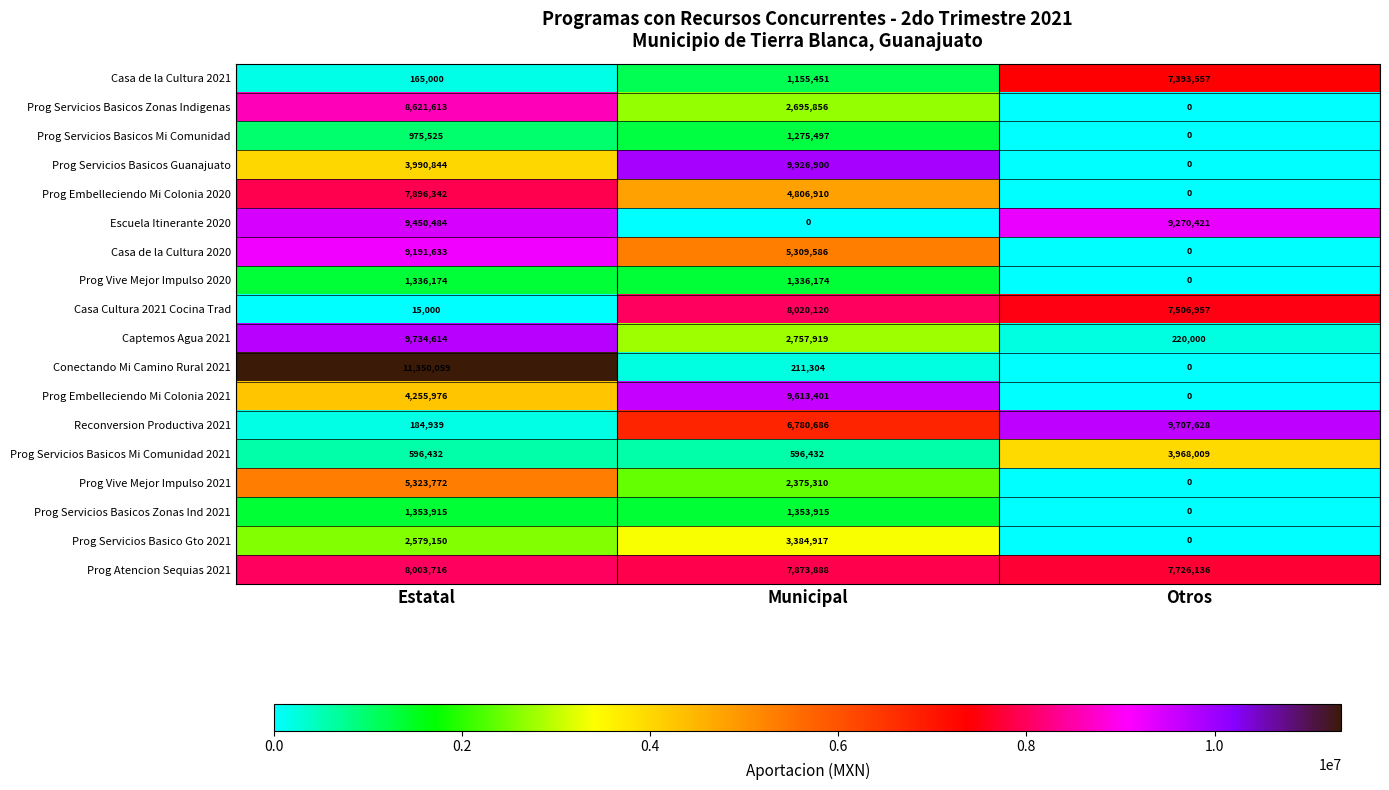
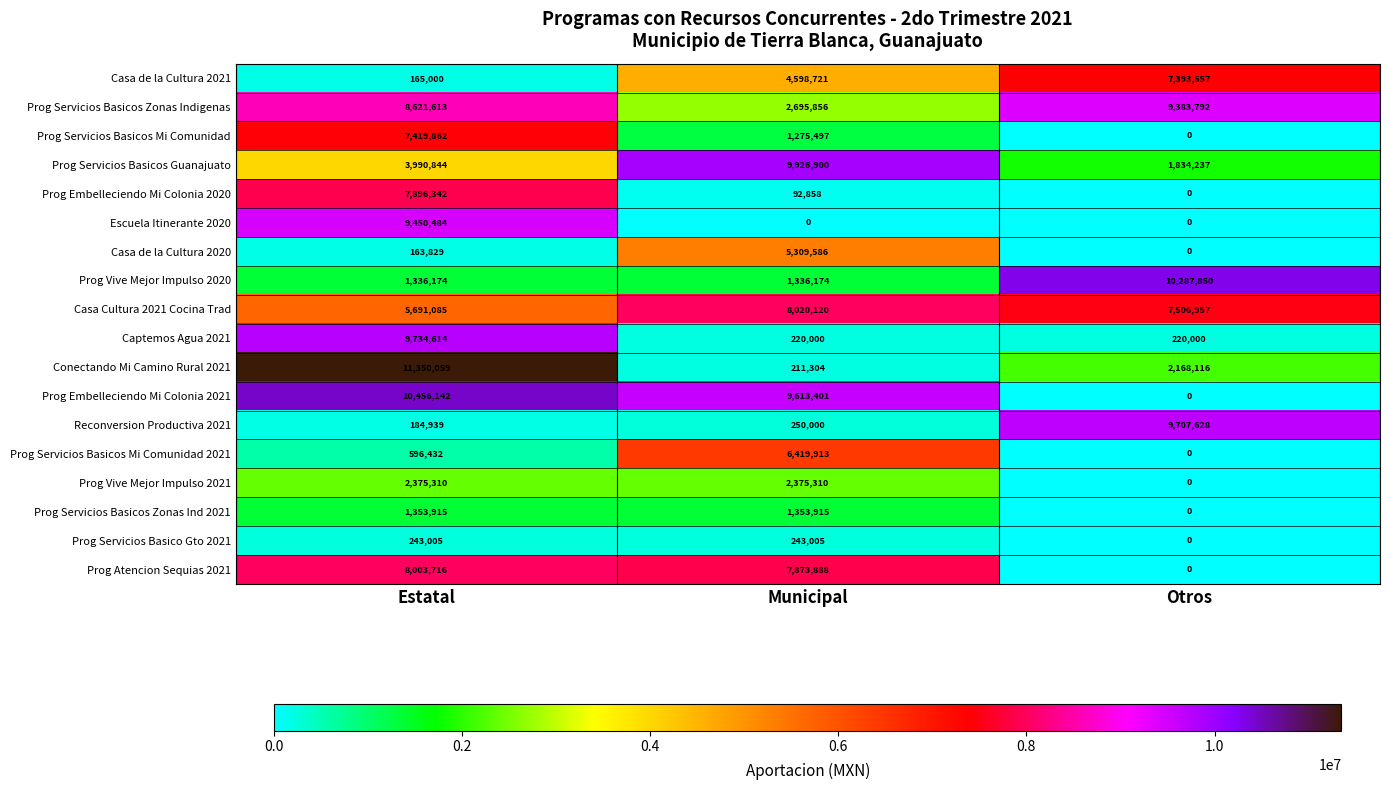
  {
    "Casa de la Cultura 2021": {
      "Estatal": "165,000",
-     "Municipal": "1,155,451",
+     "Municipal": "4,598,721",
      "Otros": "7,393,557"
    },
    "Prog Servicios Basicos Zonas Indigenas": {
      "Estatal": "8,621,613",
      "Municipal": "2,695,856",
-     "Otros": "0"
+     "Otros": "9,383,792"
    },
    "Prog Servicios Basicos Mi Comunidad": {
-     "Estatal": "975,525",
+     "Estatal": "7,419,862",
      "Municipal": "1,275,497",
      "Otros": "0"
    },
    "Prog Servicios Basicos Guanajuato": {
      "Estatal": "3,990,844",
      "Municipal": "9,926,900",
-     "Otros": "0"
+     "Otros": "1,834,237"
    },
    "Prog Embelleciendo Mi Colonia 2020": {
      "Estatal": "7,896,342",
-     "Municipal": "4,806,910",
+     "Municipal": "92,858",
      "Otros": "0"
    },
    "Escuela Itinerante 2020": {
      "Estatal": "9,450,484",
      "Municipal": "0",
-     "Otros": "9,270,421"
+     "Otros": "0"
    },
    "Casa de la Cultura 2020": {
-     "Estatal": "9,191,633",
+     "Estatal": "163,829",
      "Municipal": "5,309,586",
      "Otros": "0"
    },
    "Prog Vive Mejor Impulso 2020": {
      "Estatal": "1,336,174",
      "Municipal": "1,336,174",
-     "Otros": "0"
+     "Otros": "10,287,850"
    },
    "Casa Cultura 2021 Cocina Trad": {
-     "Estatal": "15,000",
+     "Estatal": "5,691,085",
      "Municipal": "8,020,120",
      "Otros": "7,506,957"
    },
    "Captemos Agua 2021": {
      "Estatal": "9,734,614",
-     "Municipal": "2,757,919",
+     "Municipal": "220,000",
      "Otros": "220,000"
    },
    "Conectando Mi Camino Rural 2021": {
      "Estatal": "11,350,059",
      "Municipal": "211,304",
-     "Otros": "0"
+     "Otros": "2,168,116"
    },
    "Prog Embelleciendo Mi Colonia 2021": {
-     "Estatal": "4,255,976",
+     "Estatal": "10,456,142",
      "Municipal": "9,613,401",
      "Otros": "0"
    },
    "Reconversion Productiva 2021": {
      "Estatal": "184,939",
-     "Municipal": "6,780,686",
+     "Municipal": "250,000",
      "Otros": "9,707,628"
    },
    "Prog Servicios Basicos Mi Comunidad 2021": {
      "Estatal": "596,432",
-     "Municipal": "596,432",
-     "Otros": "3,968,009"
+     "Municipal": "6,419,913",
+     "Otros": "0"
    },
    "Prog Vive Mejor Impulso 2021": {
-     "Estatal": "5,323,772",
+     "Estatal": "2,375,310",
      "Municipal": "2,375,310",
      "Otros": "0"
    },
    "Prog Servicios Basicos Zonas Ind 2021": {
      "Estatal": "1,353,915",
      "Municipal": "1,353,915",
      "Otros": "0"
    },
    "Prog Servicios Basico Gto 2021": {
-     "Estatal": "2,579,150",
-     "Municipal": "3,384,917",
+     "Estatal": "243,005",
+     "Municipal": "243,005",
      "Otros": "0"
    },
    "Prog Atencion Sequias 2021": {
      "Estatal": "8,003,716",
      "Municipal": "7,873,888",
-     "Otros": "7,726,136"
+     "Otros": "0"
    }
  }
